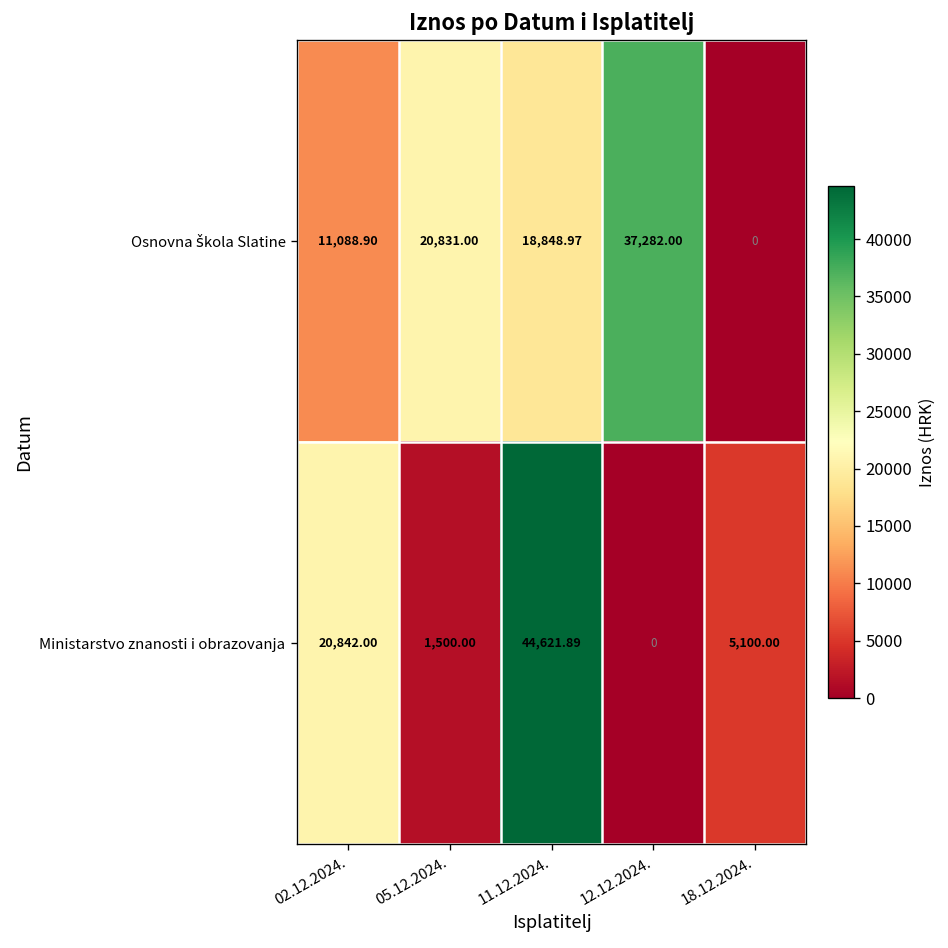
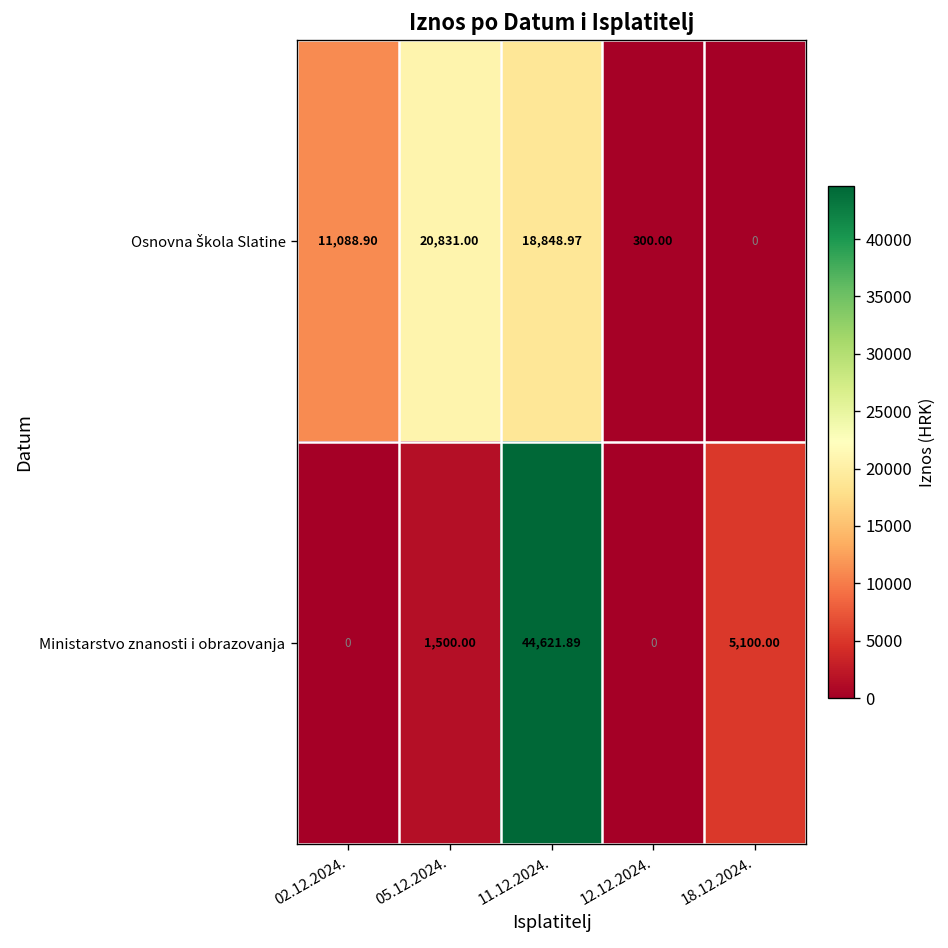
  {
    "Osnovna škola Slatine": {
      "02.12.2024.": "11,088.90",
      "05.12.2024.": "20,831.00",
      "11.12.2024.": "18,848.97",
-     "12.12.2024.": "37,282.00",
+     "12.12.2024.": "300.00",
      "18.12.2024.": "0"
    },
    "Ministarstvo znanosti i obrazovanja": {
-     "02.12.2024.": "20,842.00",
+     "02.12.2024.": "0",
      "05.12.2024.": "1,500.00",
      "11.12.2024.": "44,621.89",
      "12.12.2024.": "0",
      "18.12.2024.": "5,100.00"
    }
  }
